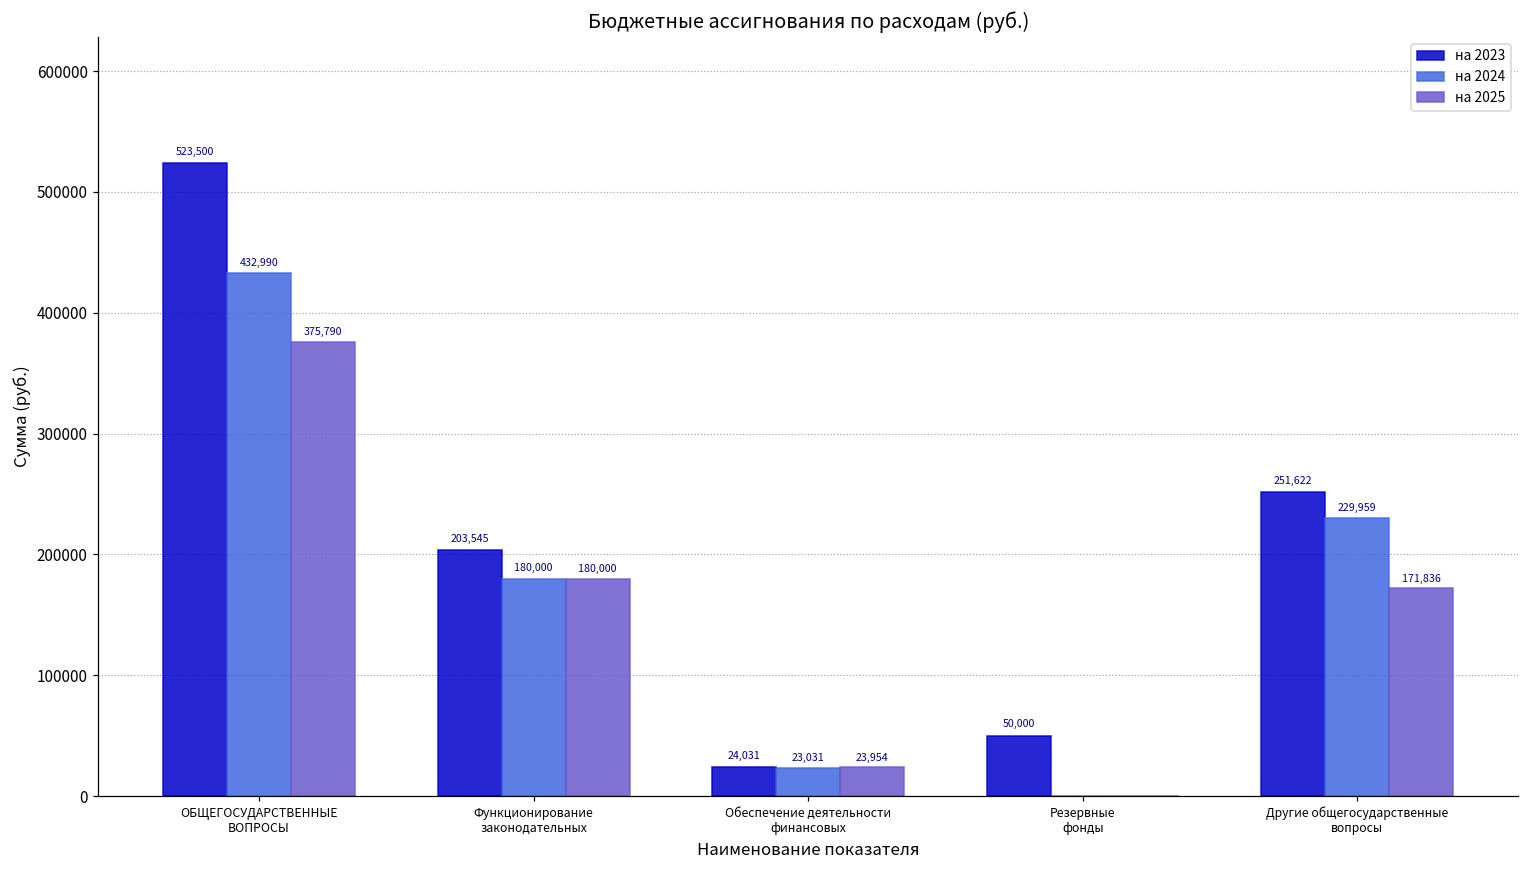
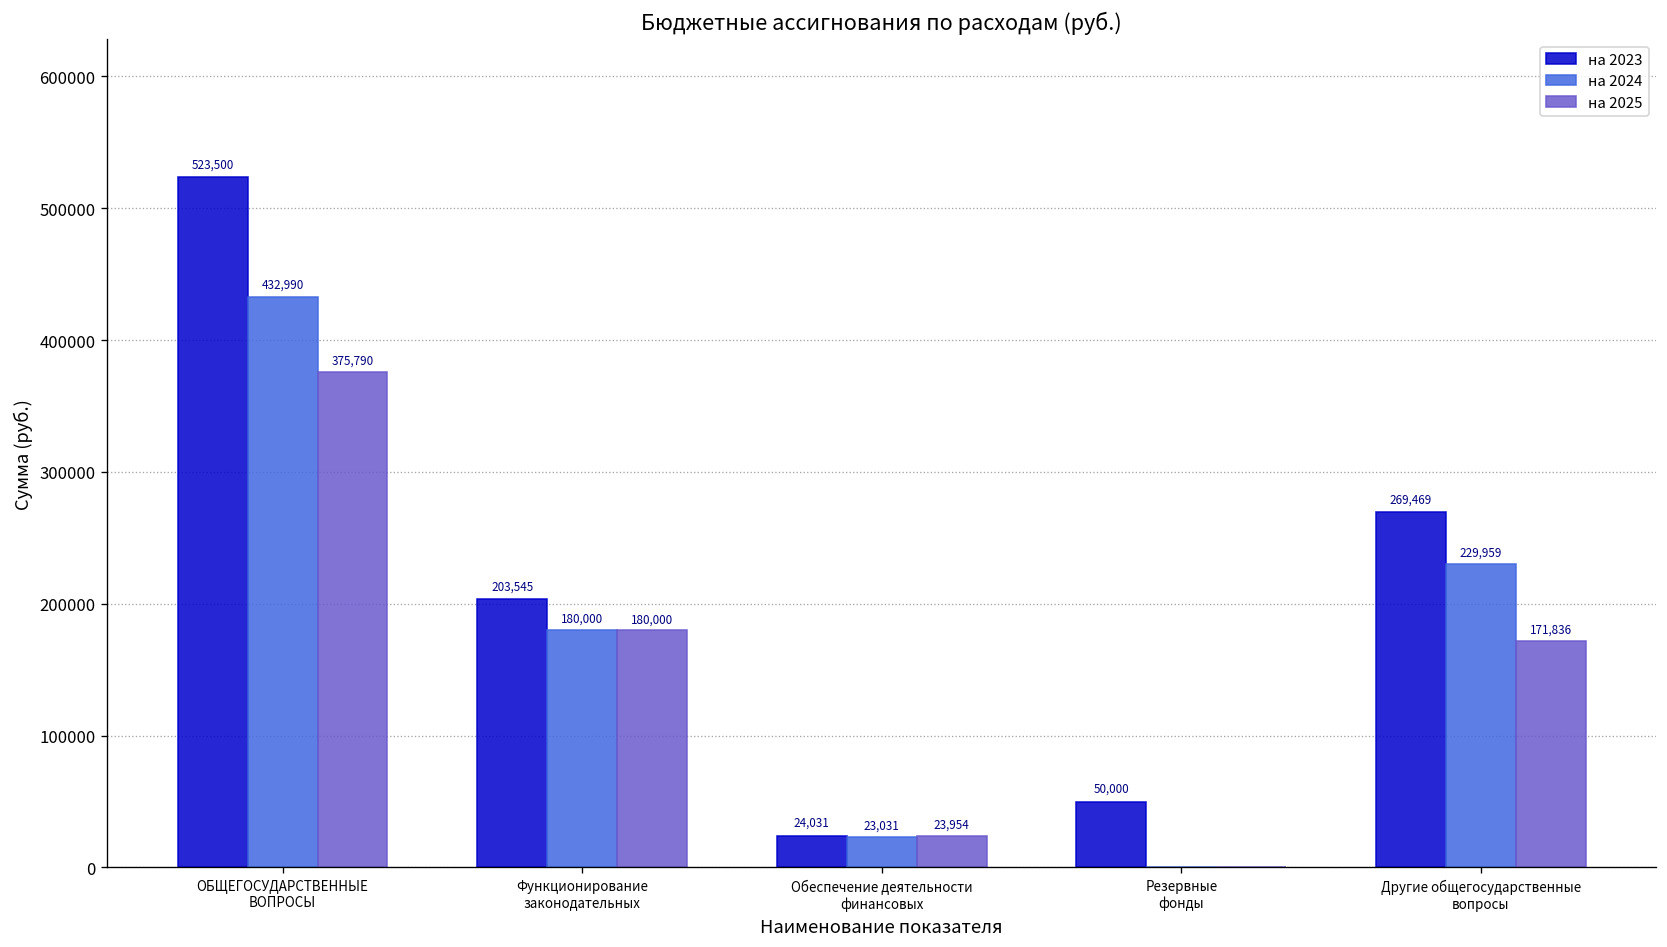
  {
    "на 2023": {
      "ОБЩЕГОСУДАРСТВЕННЫЕ ВОПРОСЫ": "523,500",
      "Функционирование законодательных": "203,545",
      "Обеспечение деятельности финансовых": "24,031",
      "Резервные фонды": "50,000",
-     "Другие общегосударственные вопросы": "251,622"
+     "Другие общегосударственные вопросы": "269,469"
    }
  }
